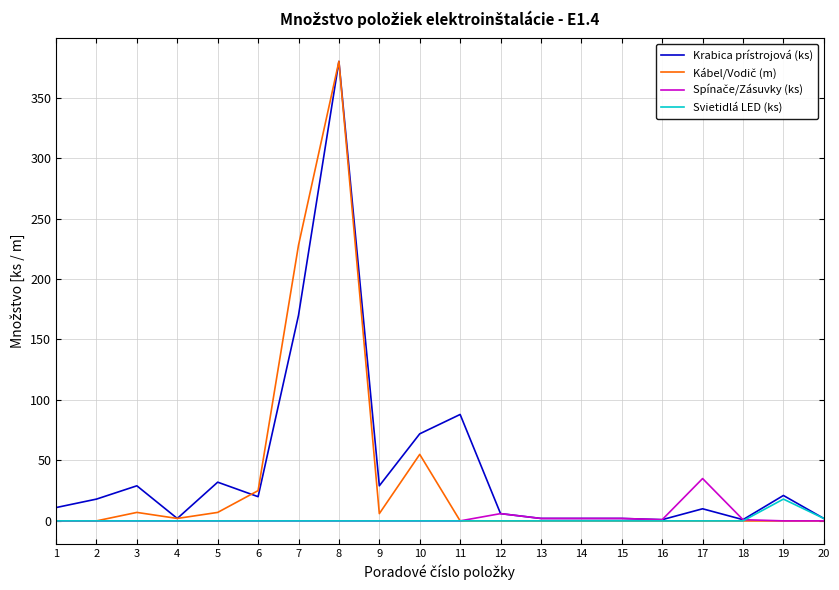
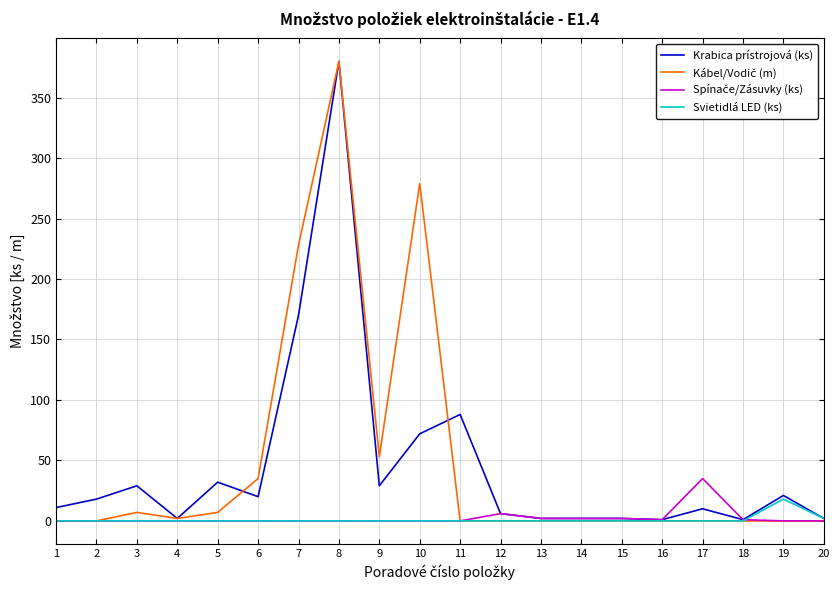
  {
    "Krabica prístrojová (ks)": {
      "1": 11,
      "2": 18,
      "3": 29,
      "5": 32,
      "6": 20,
      "7": 170,
      "9": 29,
      "10": 72,
      "11": 88,
      "17": 10,
      "19": 21
    },
    "Kábel/Vodič (m)": {
      "3": 7,
      "5": 7,
-     "6": 25,
+     "6": 35,
      "7": 228,
-     "9": 6,
-     "10": 55
+     "9": 53,
+     "10": 279
    },
    "Spínače/Zásuvky (ks)": {
      "17": 35
    },
    "Svietidlá LED (ks)": {
      "19": 18
    }
  }
